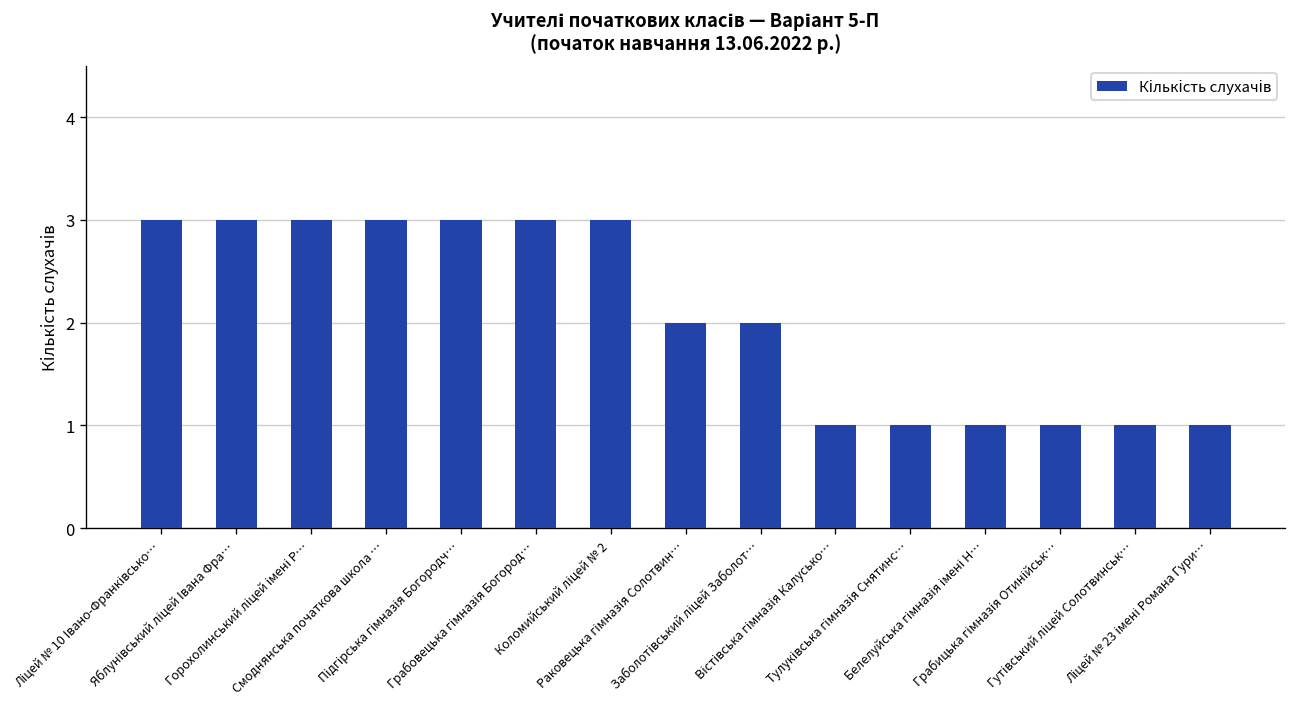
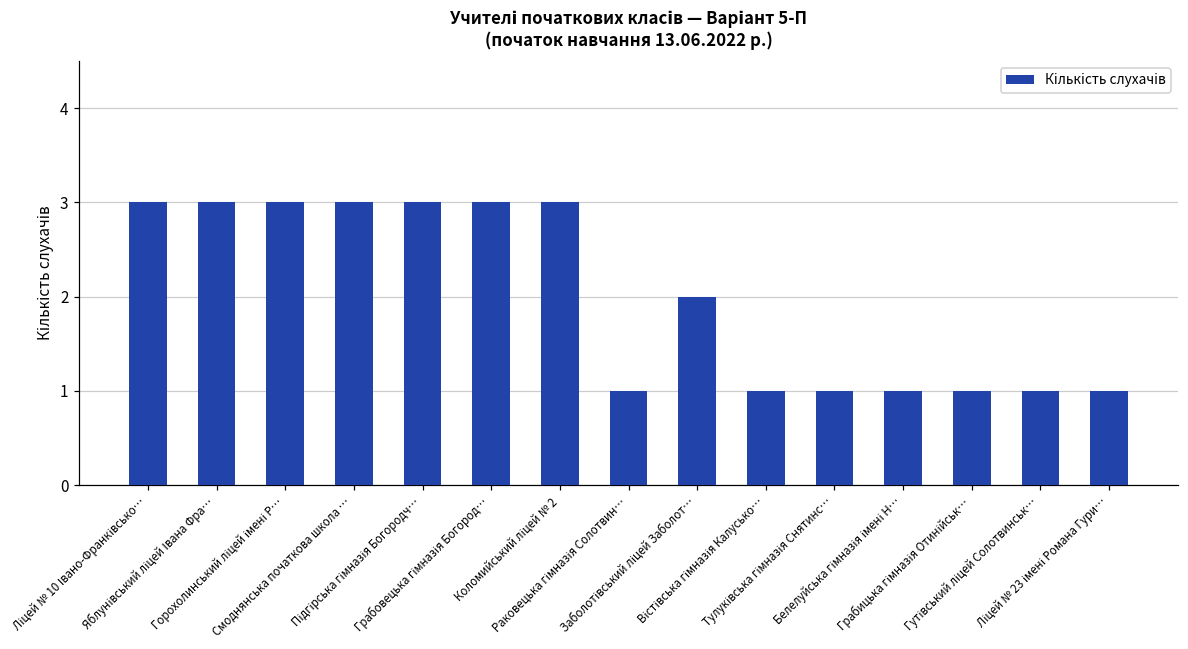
  {
    "Ліцей № 10 Івано-Франківсько…": 3,
    "Яблунівський ліцей Івана Фра…": 3,
    "Горохолинський ліцей імені Р…": 3,
    "Смоднянська початкова школа …": 3,
    "Підгірська гімназія Богородч…": 3,
    "Грабовецька гімназія Богород…": 3,
    "Коломийський ліцей № 2": 3,
-   "Раковецька гімназія Солотвин…": 2,
+   "Раковецька гімназія Солотвин…": 1,
    "Заболотівський ліцей Заболот…": 2,
    "Вістівська гімназія Калусько…": 1,
    "Тулуківська гімназія Снятинс…": 1,
    "Белелуйська гімназія імені Н…": 1,
    "Грабицька гімназія Отинійськ…": 1,
    "Гутівський ліцей Солотвинськ…": 1,
    "Ліцей № 23 імені Романа Гури…": 1
  }
